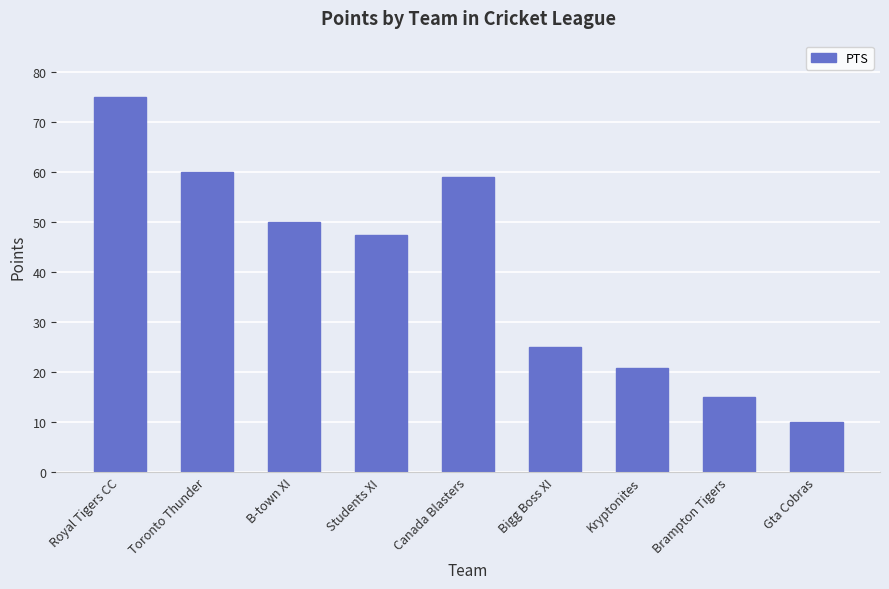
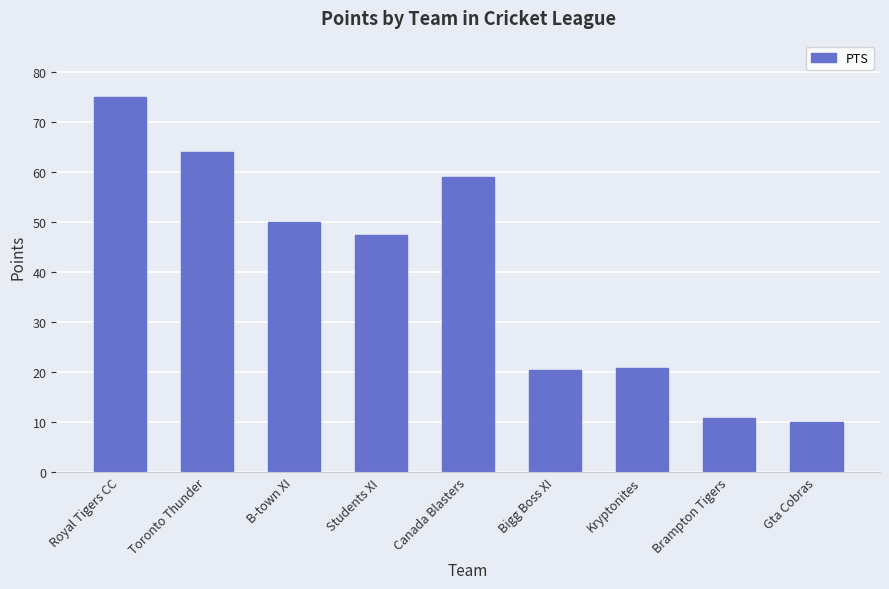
  {
    "Royal Tigers CC": 75,
-   "Toronto Thunder": 60,
+   "Toronto Thunder": 64,
    "B-town XI": 50,
    "Students XI": 47,
    "Canada Blasters": 59,
-   "Bigg Boss XI": 25,
+   "Bigg Boss XI": 20,
    "Kryptonites": 21,
-   "Brampton Tigers": 15,
+   "Brampton Tigers": 11,
    "Gta Cobras": 10
  }
